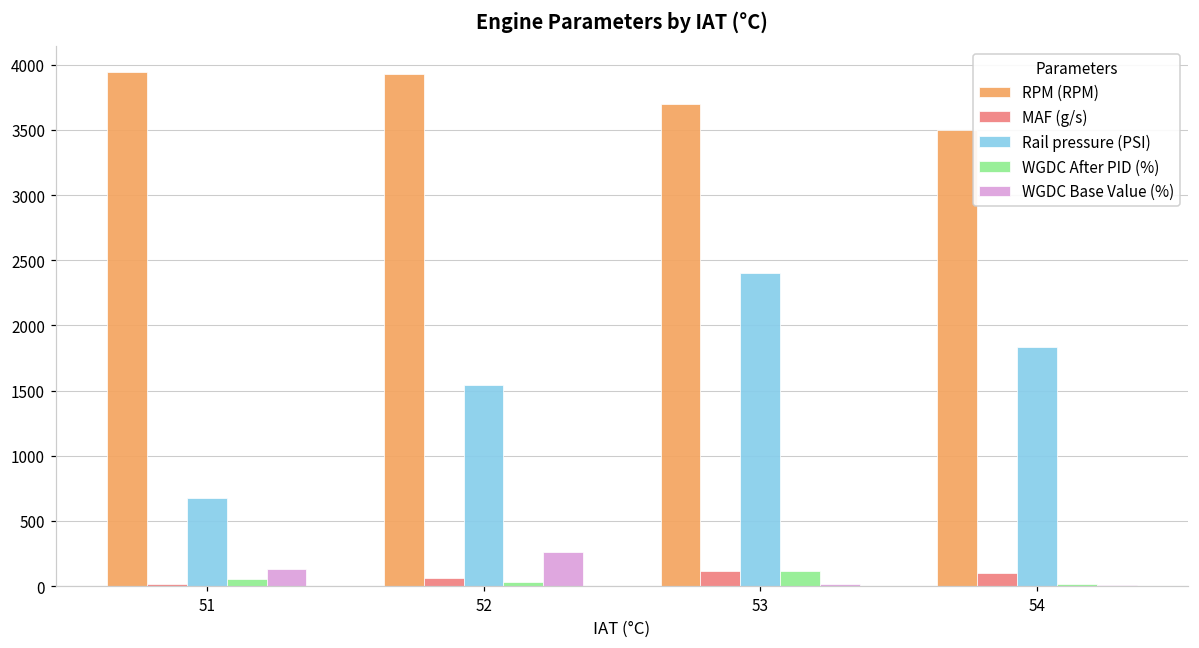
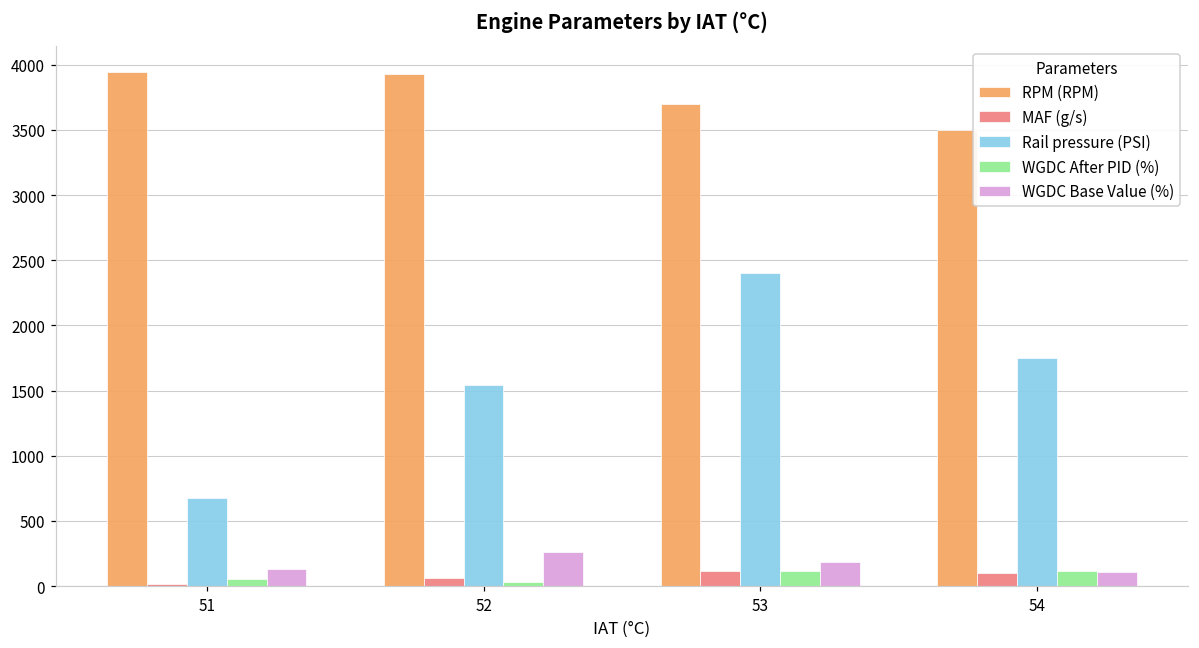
  {
    "Rail pressure (PSI)": {
      "51": 670,
      "52": 1540,
      "53": 2400,
-     "54": 1830
+     "54": 1750
    },
    "WGDC After PID (%)": {
      "51": 50,
      "52": 30,
      "53": 120,
-     "54": 20
+     "54": 110
    },
    "WGDC Base Value (%)": {
      "51": 130,
      "52": 260,
-     "53": 20,
-     "54": 10
+     "53": 190,
+     "54": 100
    }
  }
